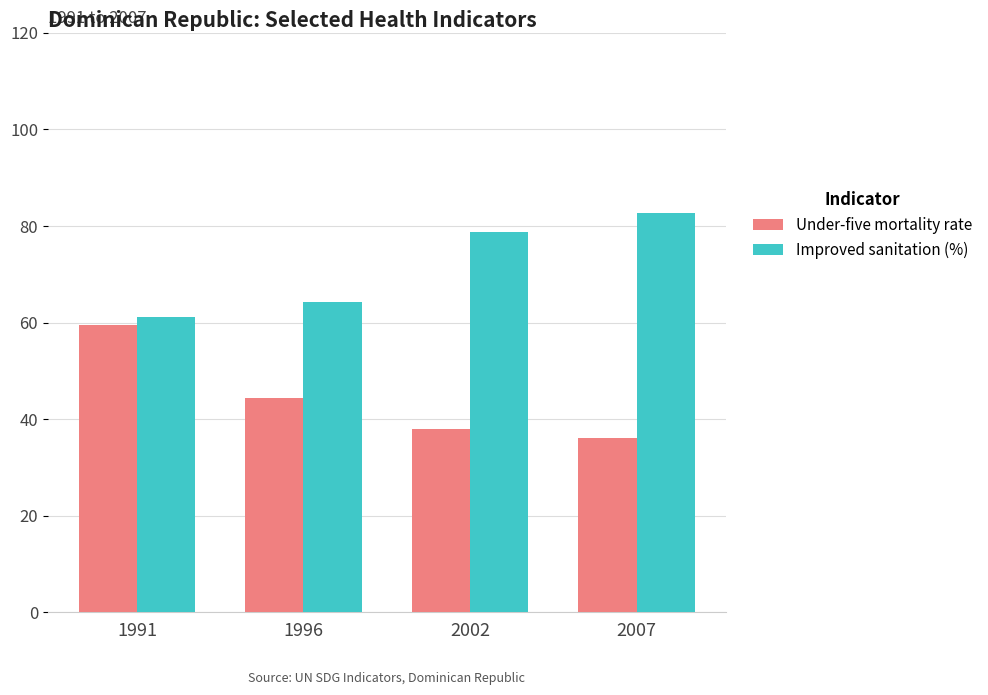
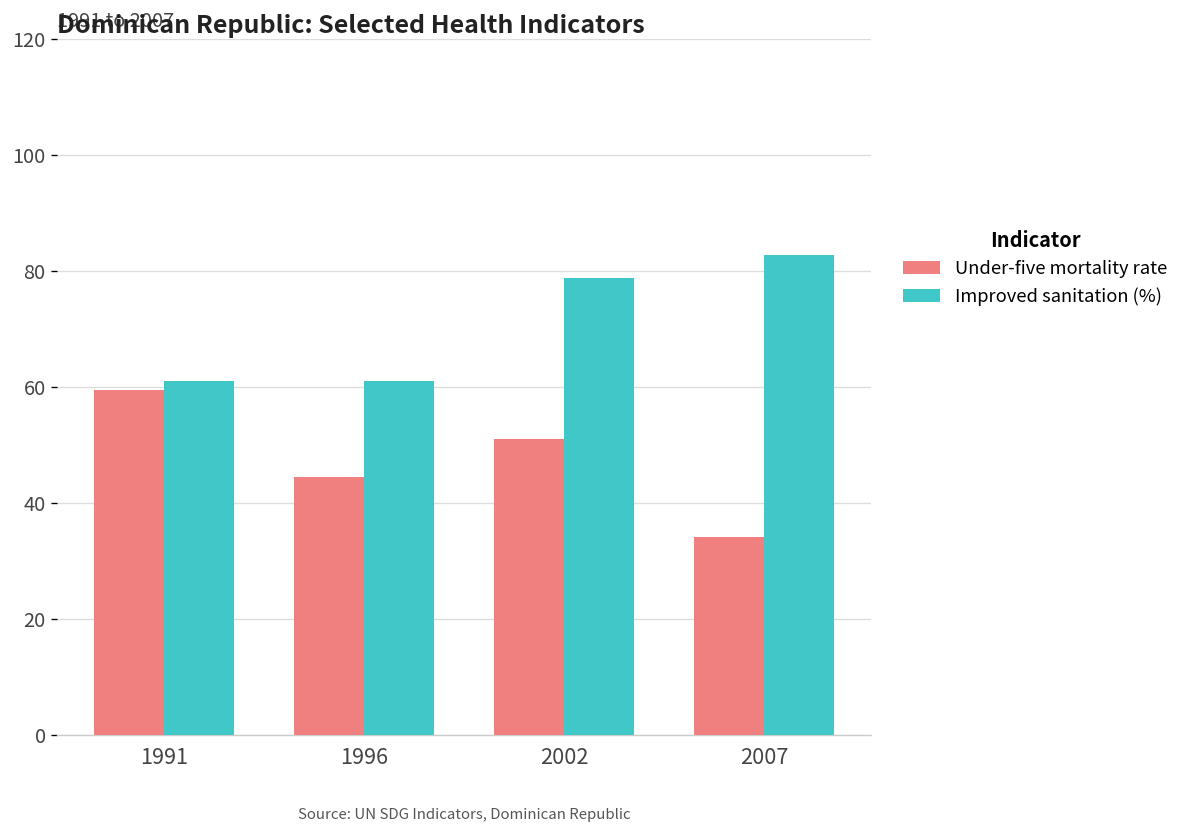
  {
    "Under-five mortality rate": {
      "1991": 60,
      "1996": 44,
-     "2002": 38,
-     "2007": 36
+     "2002": 51,
+     "2007": 34
    },
    "Improved sanitation (%)": {
      "1991": 61,
-     "1996": 64,
+     "1996": 61,
      "2002": 79,
      "2007": 83
    }
  }
